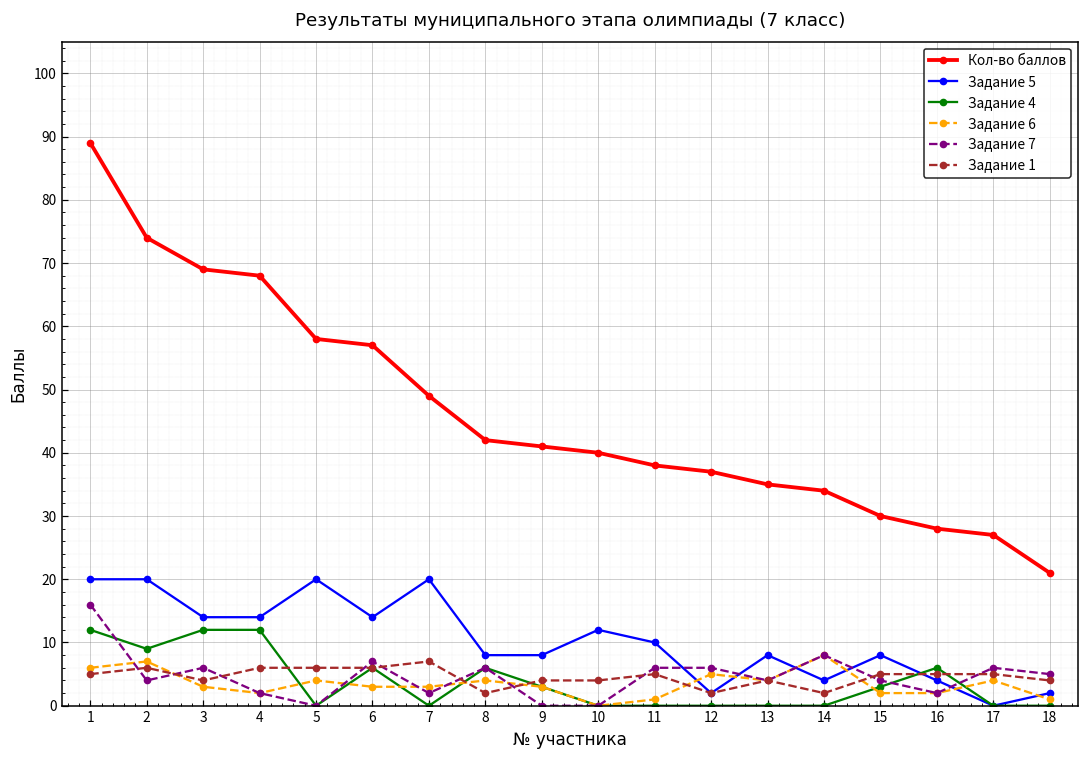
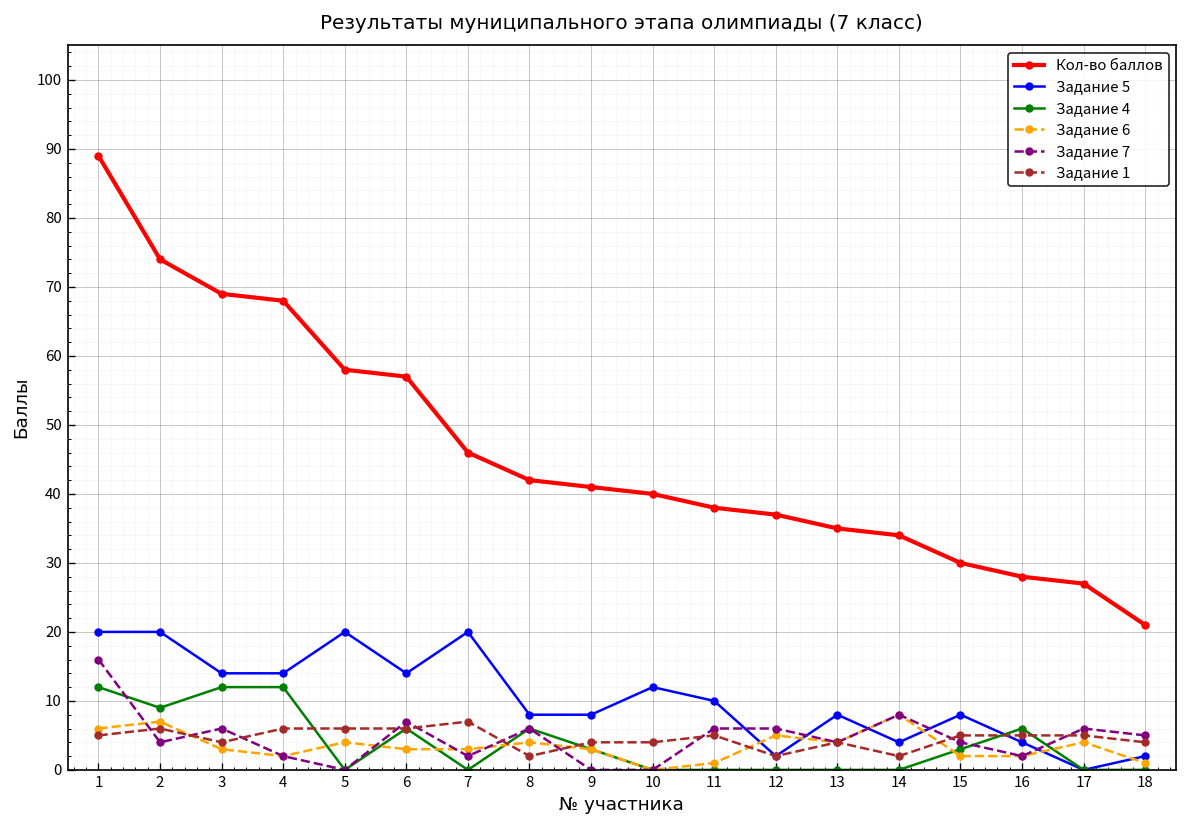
  {
    "Кол-во баллов": {
      "1": 89,
      "2": 74,
      "3": 69,
      "4": 68,
      "5": 58,
      "6": 57,
-     "7": 49,
+     "7": 46,
      "8": 42,
      "9": 41,
      "10": 40,
      "11": 38,
      "12": 37,
      "13": 35,
      "14": 34,
      "15": 30,
      "16": 28,
      "17": 27,
      "18": 21
    },
    "Задание 5": {
      "1": 20,
      "2": 20,
      "3": 14,
      "4": 14,
      "5": 20,
      "6": 14,
      "7": 20,
      "8": 8,
      "9": 8,
      "10": 12,
      "11": 10,
      "13": 8,
      "14": 4,
      "15": 8,
      "16": 4,
      "18": 2
    },
    "Задание 4": {
      "1": 12,
      "2": 9,
      "3": 12,
      "4": 12,
      "7": 0,
      "11": 0,
      "12": 0,
      "13": 0,
      "14": 0,
      "15": 3,
      "16": 6,
      "18": 0
    },
    "Задание 6": {
      "1": 6,
      "2": 7,
      "3": 3,
      "5": 4,
      "6": 3,
      "7": 3,
      "8": 4,
      "11": 1,
      "12": 5,
      "15": 2,
      "17": 4,
      "18": 1
    },
    "Задание 7": {
      "1": 16,
      "2": 4,
      "3": 6,
      "6": 7,
      "7": 2,
      "9": 0,
      "11": 6,
      "12": 6,
      "15": 4,
      "17": 6,
      "18": 5
    },
    "Задание 1": {
      "1": 5,
      "2": 6,
      "3": 4,
      "4": 6,
      "5": 6,
      "7": 7,
      "8": 2,
      "9": 4,
      "10": 4,
      "11": 5,
      "14": 2,
      "15": 5,
      "16": 5,
      "17": 5,
      "18": 4
    }
  }
